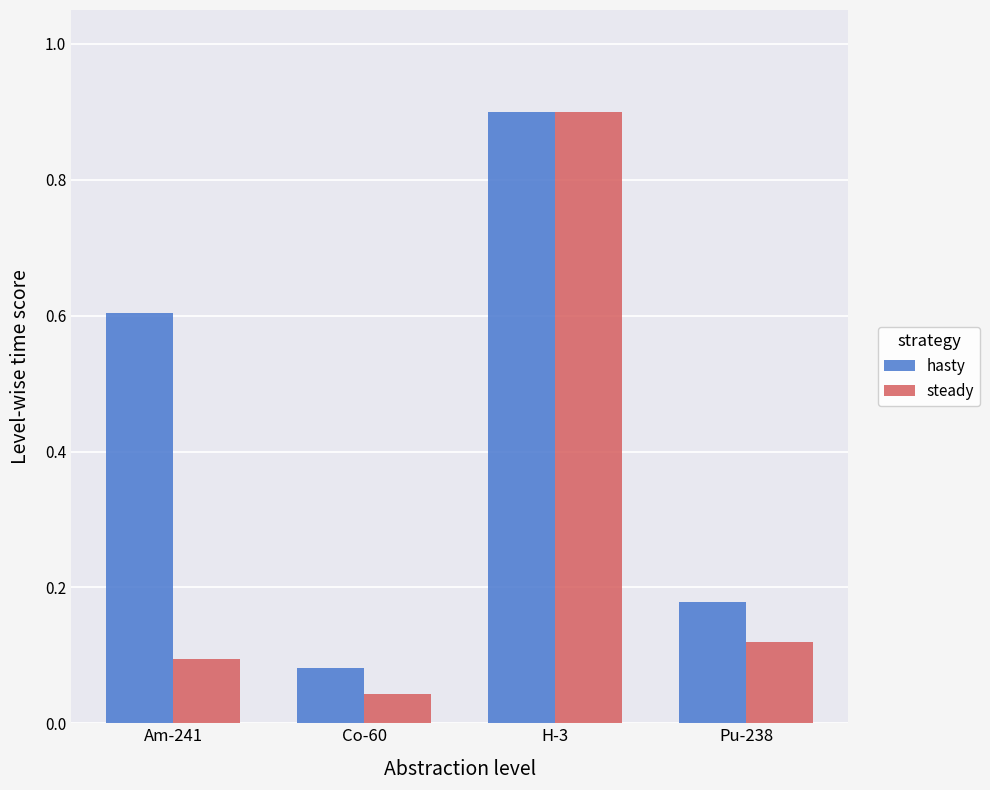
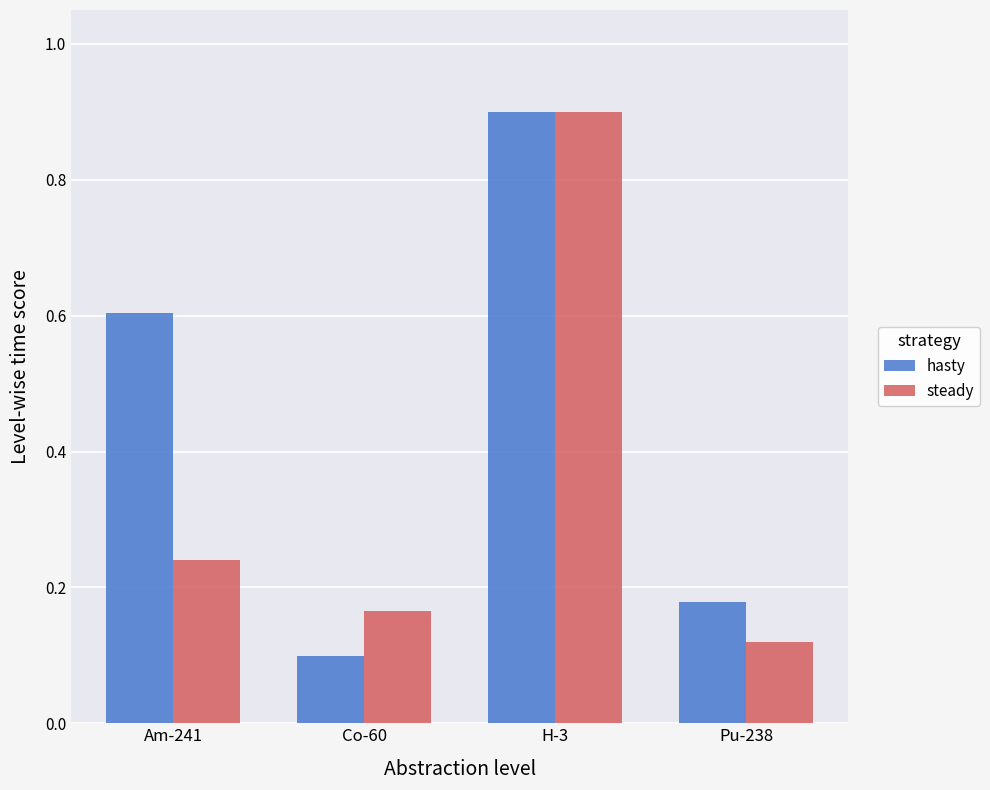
  {
    "hasty": {
      "Am-241": 0.60,
-     "Co-60": 0.08,
+     "Co-60": 0.10,
      "H-3": 0.90,
      "Pu-238": 0.18
    },
    "steady": {
-     "Am-241": 0.09,
-     "Co-60": 0.04,
+     "Am-241": 0.24,
+     "Co-60": 0.17,
      "H-3": 0.90,
      "Pu-238": 0.12
    }
  }
